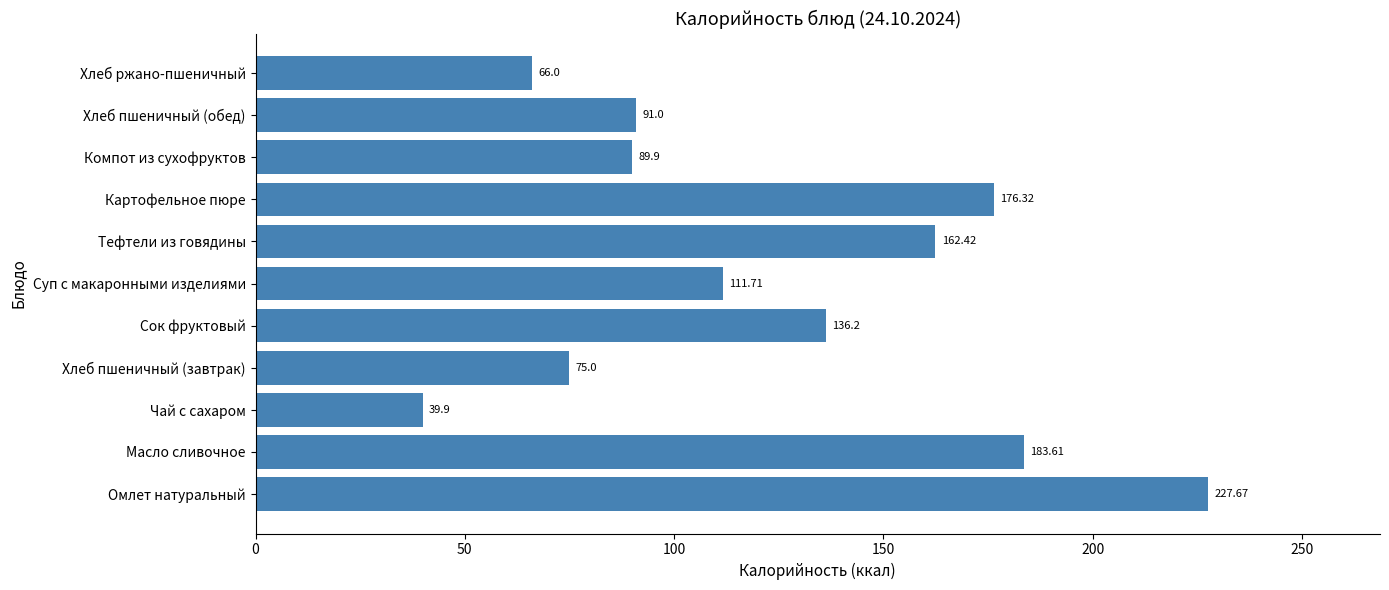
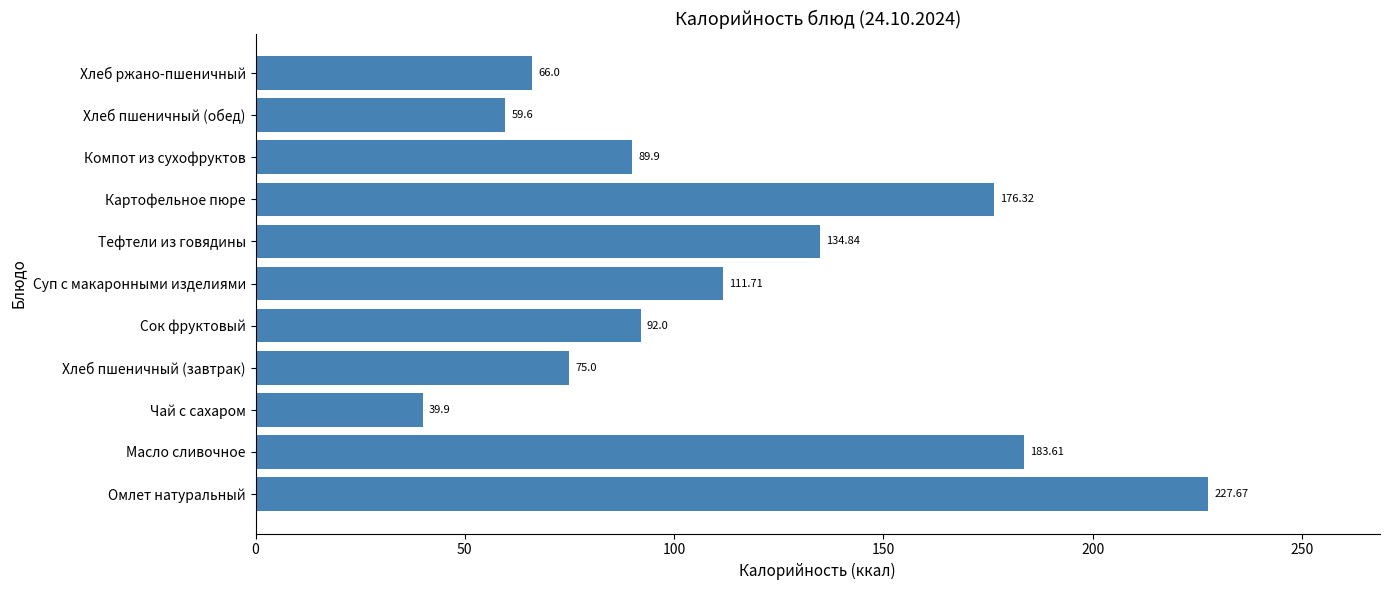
  {
    "Хлеб ржано-пшеничный": 66.0,
-   "Хлеб пшеничный (обед)": 91.0,
+   "Хлеб пшеничный (обед)": 59.6,
    "Компот из сухофруктов": 89.9,
    "Картофельное пюре": 176.32,
-   "Тефтели из говядины": 162.42,
+   "Тефтели из говядины": 134.84,
    "Суп с макаронными изделиями": 111.71,
-   "Сок фруктовый": 136.2,
+   "Сок фруктовый": 92.0,
    "Хлеб пшеничный (завтрак)": 75.0,
    "Чай с сахаром": 39.9,
    "Масло сливочное": 183.61,
    "Омлет натуральный": 227.67
  }
